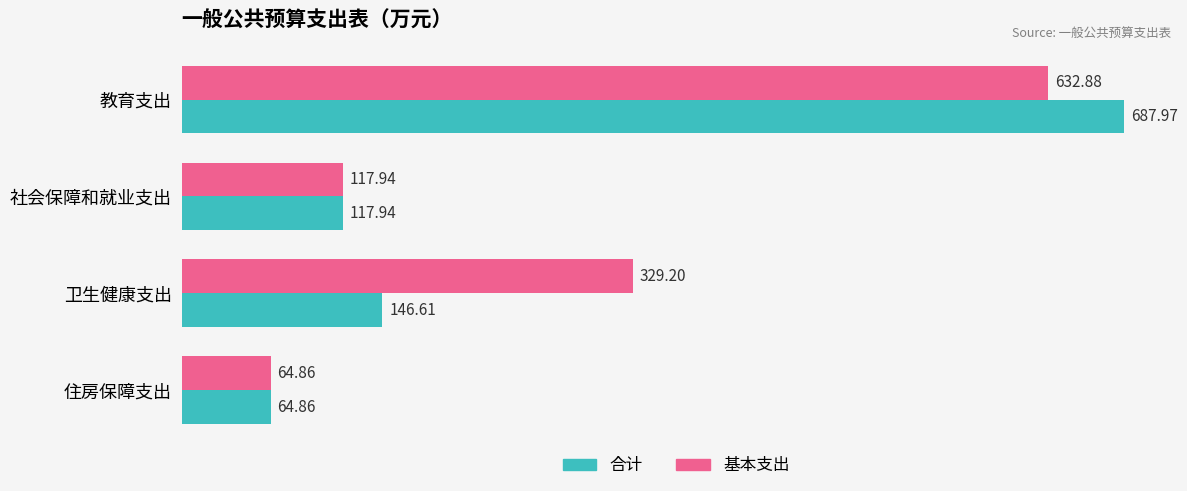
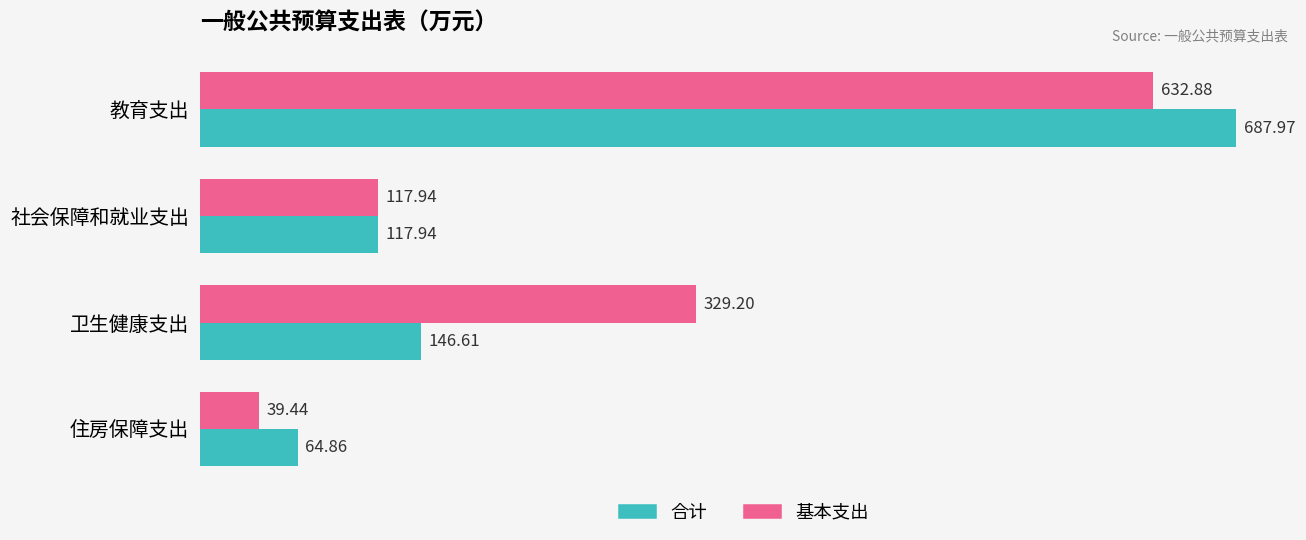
  {
    "合计": {
      "教育支出": 687.97,
      "社会保障和就业支出": 117.94,
      "卫生健康支出": 146.61,
      "住房保障支出": 64.86
    },
    "基本支出": {
      "教育支出": 632.88,
      "社会保障和就业支出": 117.94,
      "卫生健康支出": 329.20,
-     "住房保障支出": 64.86
+     "住房保障支出": 39.44
    }
  }
